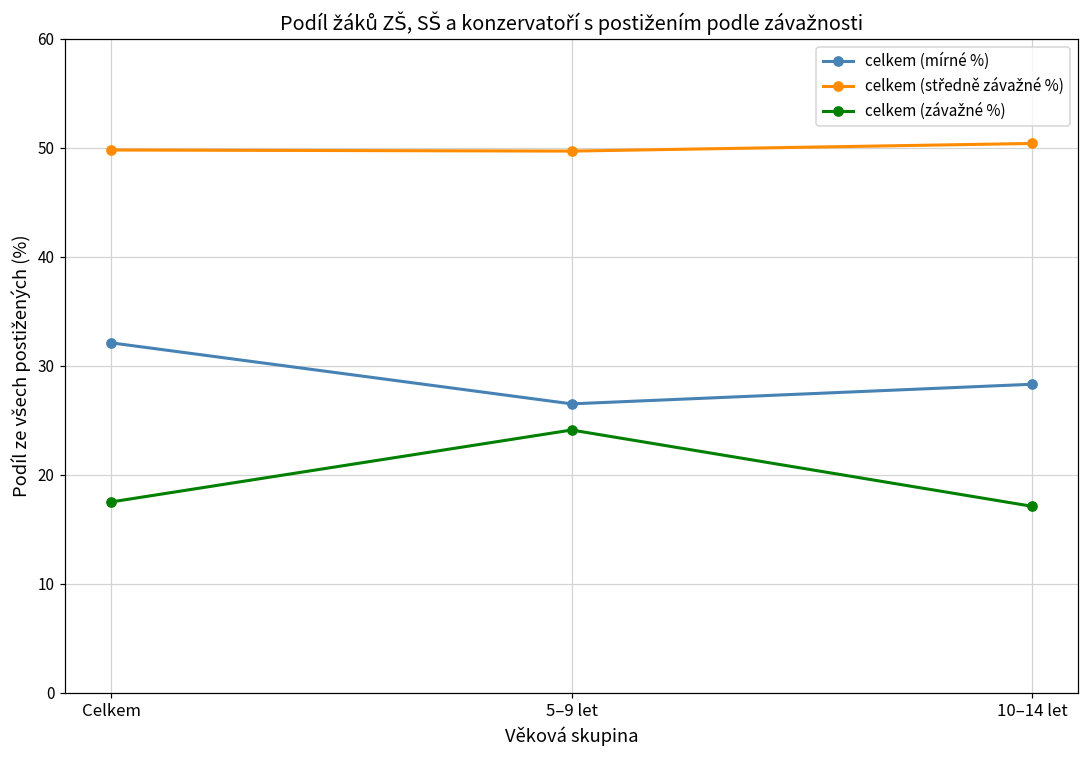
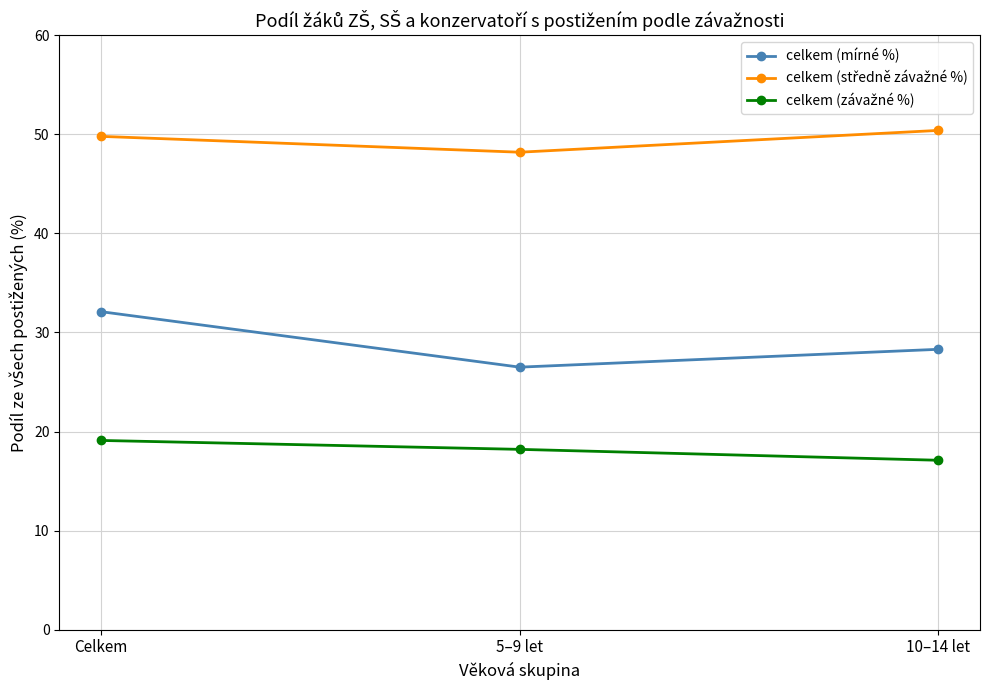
  {
    "celkem (mírné %)": {
      "Celkem": 32,
      "5–9 let": 27,
      "10–14 let": 28
    },
    "celkem (středně závažné %)": {
      "Celkem": 50,
-     "5–9 let": 50,
+     "5–9 let": 48,
      "10–14 let": 50
    },
    "celkem (závažné %)": {
-     "Celkem": 18,
-     "5–9 let": 24,
+     "Celkem": 19,
+     "5–9 let": 18,
      "10–14 let": 17
    }
  }
